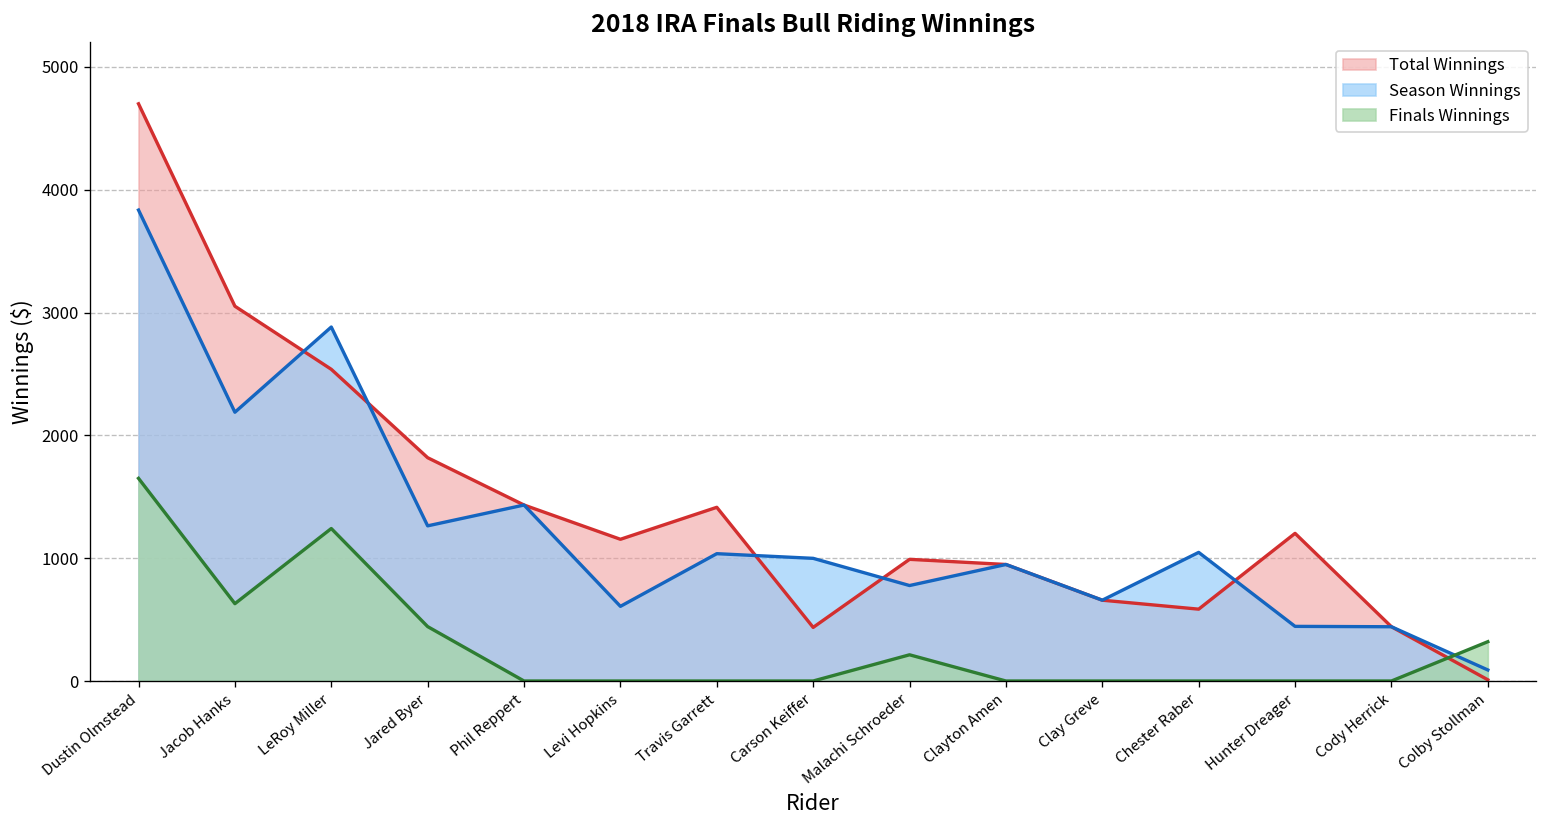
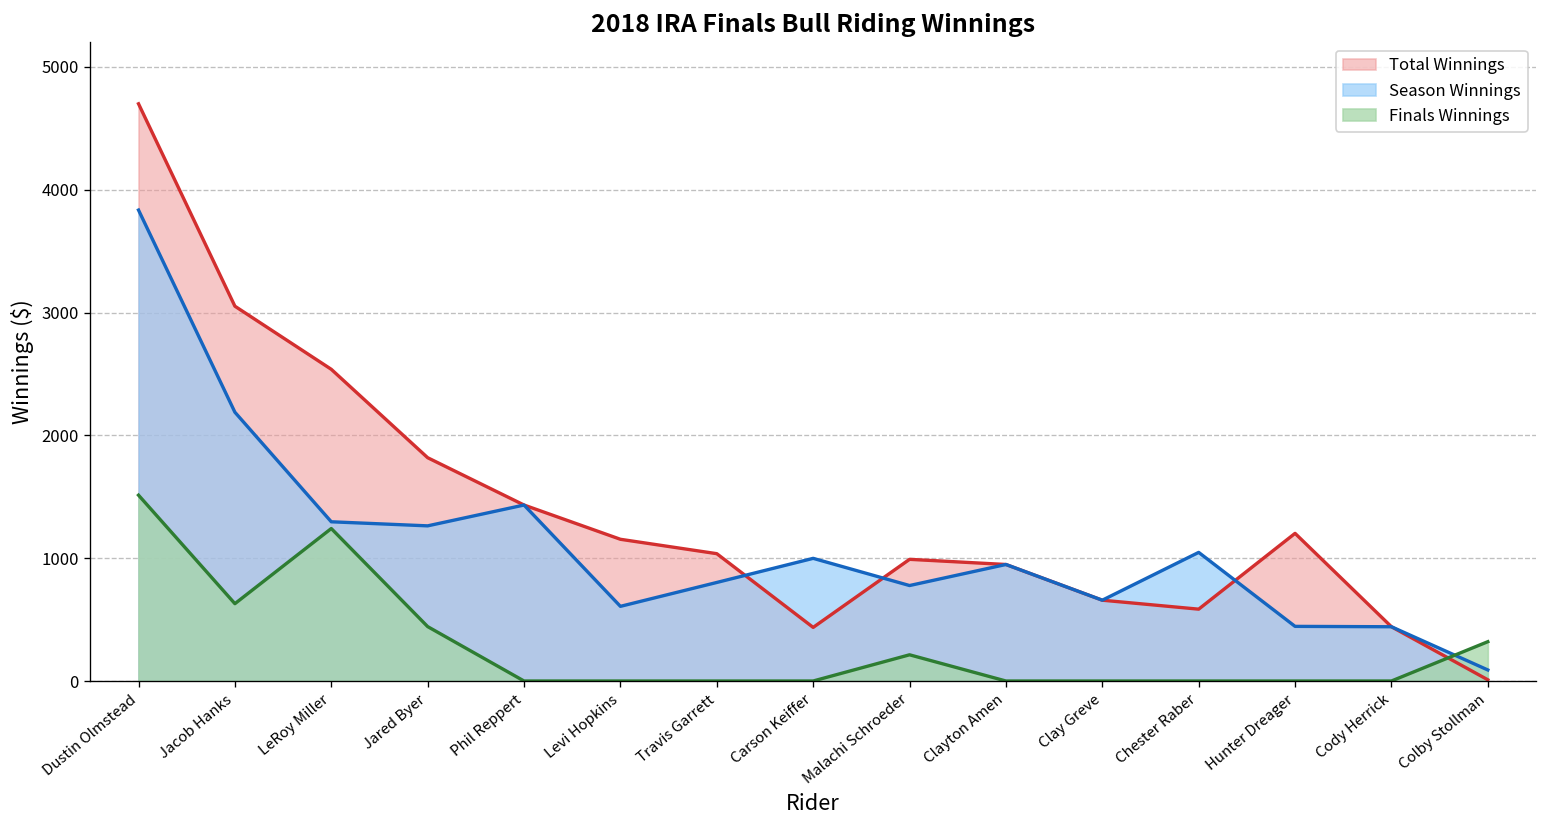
  {
    "Total Winnings": {
      "Dustin Olmstead": 4700,
      "Jacob Hanks": 3050,
      "LeRoy Miller": 2540,
      "Jared Byer": 1820,
      "Levi Hopkins": 1150,
-     "Travis Garrett": 1410,
+     "Travis Garrett": 1040,
      "Carson Keiffer": 440,
      "Malachi Schroeder": 990,
      "Chester Raber": 590,
      "Hunter Dreager": 1200,
      "Colby Stollman": 10
    },
    "Season Winnings": {
      "Dustin Olmstead": 3830,
      "Jacob Hanks": 2190,
-     "LeRoy Miller": 2880,
+     "LeRoy Miller": 1300,
      "Jared Byer": 1260,
      "Levi Hopkins": 610,
-     "Travis Garrett": 1040,
+     "Travis Garrett": 800,
      "Carson Keiffer": 1000,
      "Malachi Schroeder": 780,
      "Chester Raber": 1050,
      "Hunter Dreager": 440,
      "Colby Stollman": 90
    },
    "Finals Winnings": {
-     "Dustin Olmstead": 1650,
+     "Dustin Olmstead": 1510,
      "Jacob Hanks": 630,
      "LeRoy Miller": 1240,
      "Jared Byer": 440,
      "Phil Reppert": 0,
      "Levi Hopkins": 0,
      "Travis Garrett": 0,
      "Carson Keiffer": 0,
      "Malachi Schroeder": 210,
      "Clayton Amen": 0,
      "Clay Greve": 0,
      "Chester Raber": 0,
      "Hunter Dreager": 0,
      "Cody Herrick": 0,
      "Colby Stollman": 320
    }
  }
